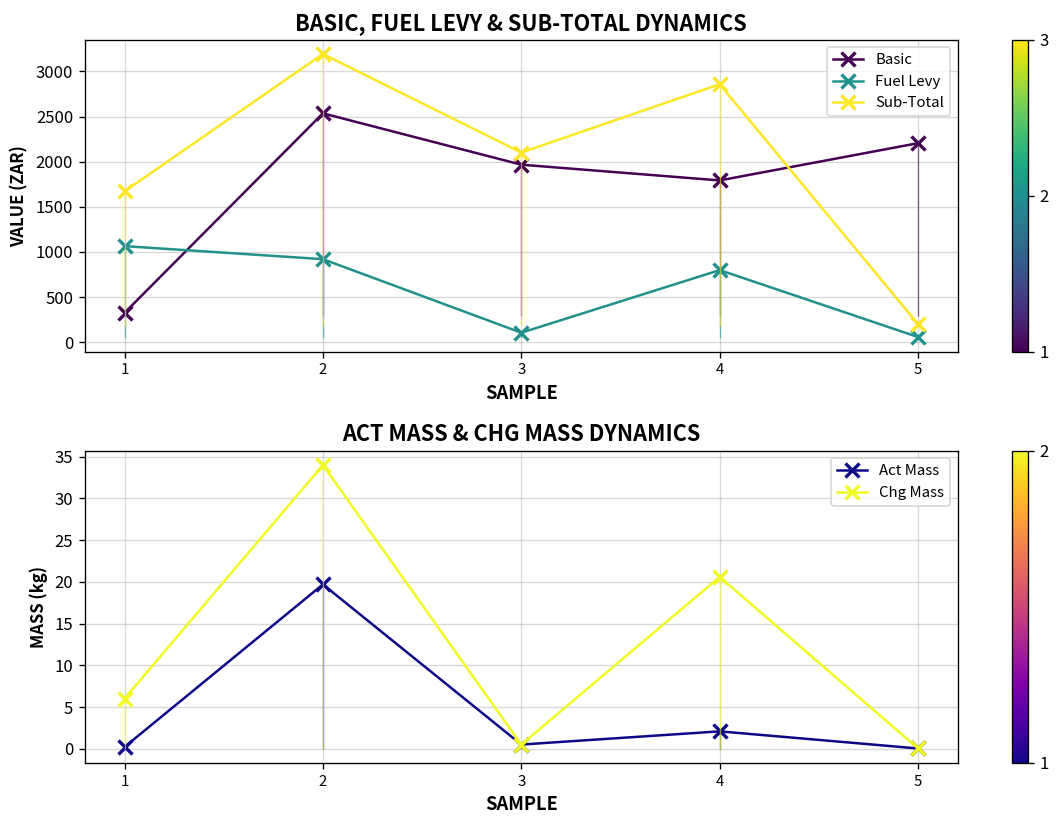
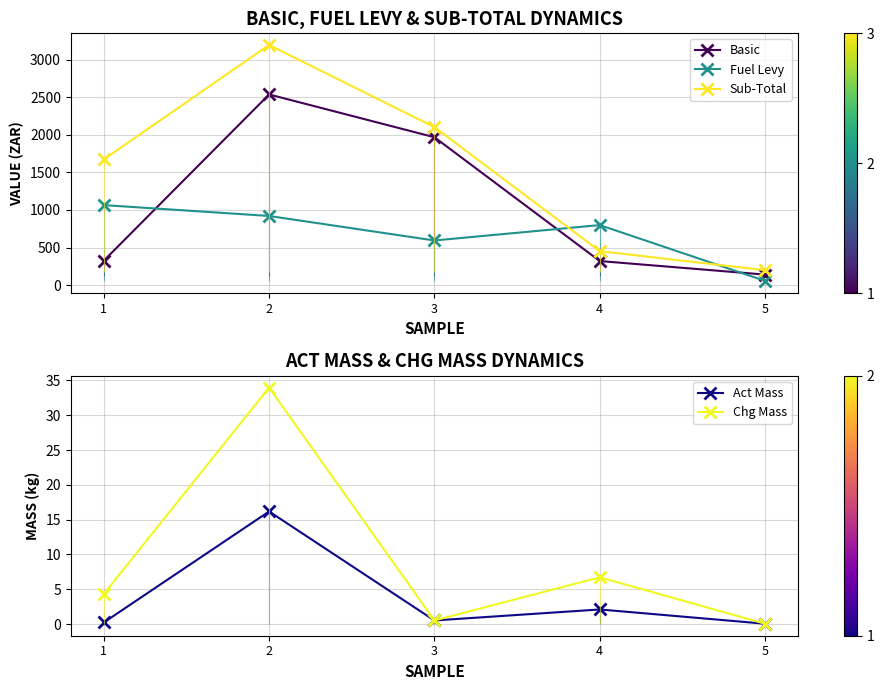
  {
    "BASIC, FUEL LEVY & SUB-TOTAL DYNAMICS": {
      "Basic": {
        "1": 300,
        "2": 2500,
        "3": 2000,
-       "4": 1800,
-       "5": 2200
+       "4": 300,
+       "5": 100
      },
      "Fuel Levy": {
        "1": 1100,
        "2": 900,
-       "3": 100,
+       "3": 600,
        "4": 800,
        "5": 100
      },
      "Sub-Total": {
        "1": 1700,
        "2": 3200,
        "3": 2100,
-       "4": 2900,
+       "4": 500,
        "5": 200
      }
    },
    "ACT MASS & CHG MASS DYNAMICS": {
      "Act Mass": {
        "1": 0,
-       "2": 20,
+       "2": 16,
        "4": 2
      },
      "Chg Mass": {
-       "1": 6,
+       "1": 4,
        "2": 34,
-       "4": 21
+       "4": 7
      }
    }
  }
